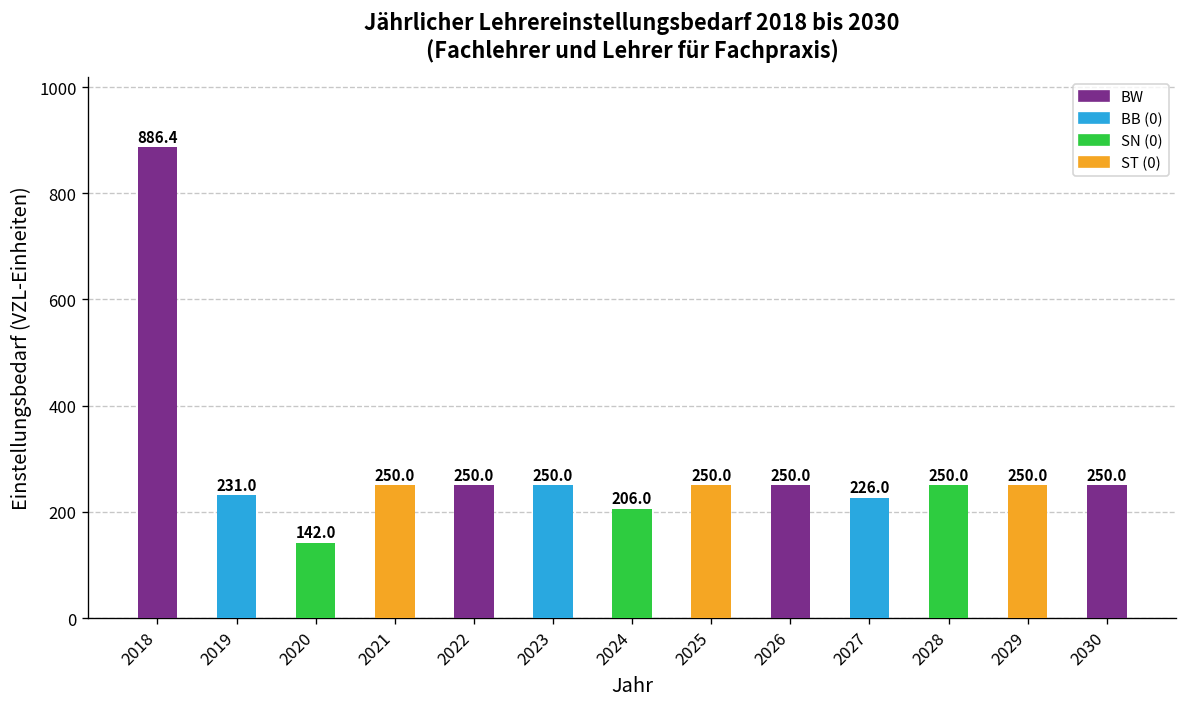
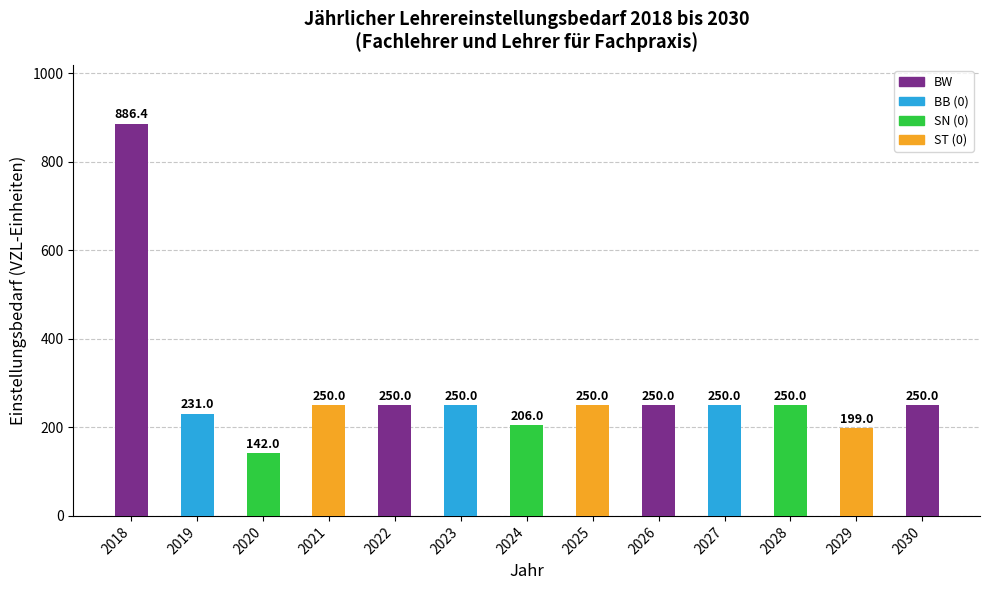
  {
    "2018": 886.4,
    "2019": 231.0,
    "2020": 142.0,
    "2021": 250.0,
    "2022": 250.0,
    "2023": 250.0,
    "2024": 206.0,
    "2025": 250.0,
    "2026": 250.0,
-   "2027": 226.0,
+   "2027": 250.0,
    "2028": 250.0,
-   "2029": 250.0,
+   "2029": 199.0,
    "2030": 250.0
  }
